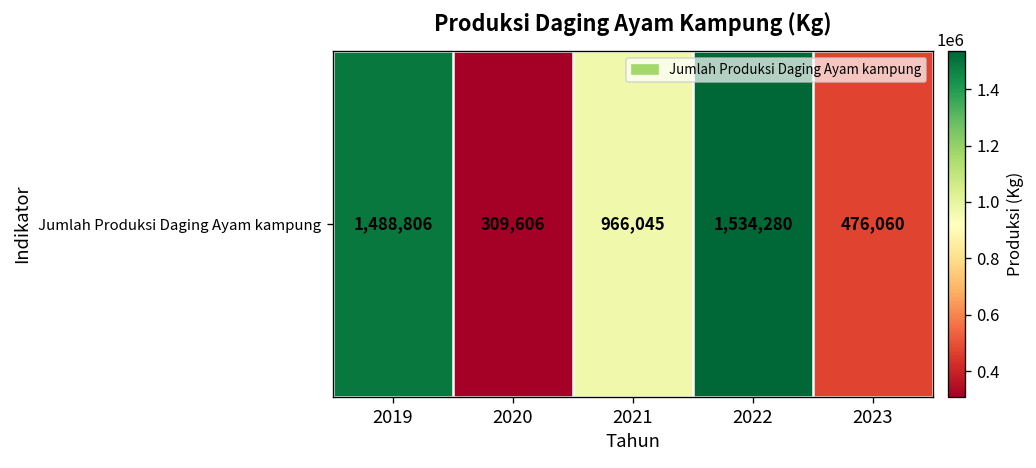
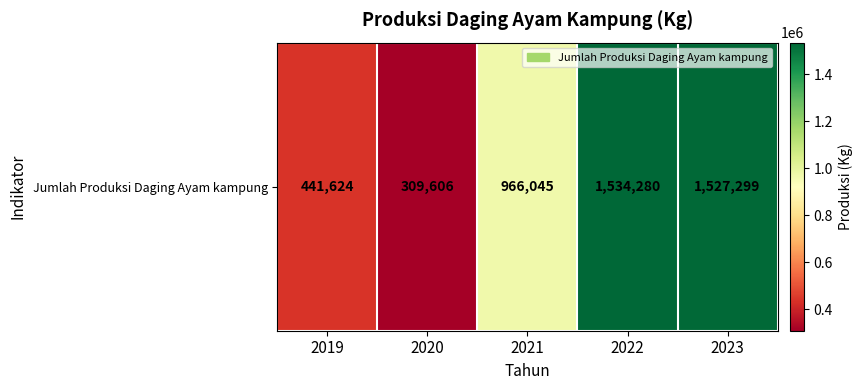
  {
    "Jumlah Produksi Daging Ayam kampung": {
-     "2019": "1,488,806",
+     "2019": "441,624",
      "2020": "309,606",
      "2021": "966,045",
      "2022": "1,534,280",
-     "2023": "476,060"
+     "2023": "1,527,299"
    }
  }
